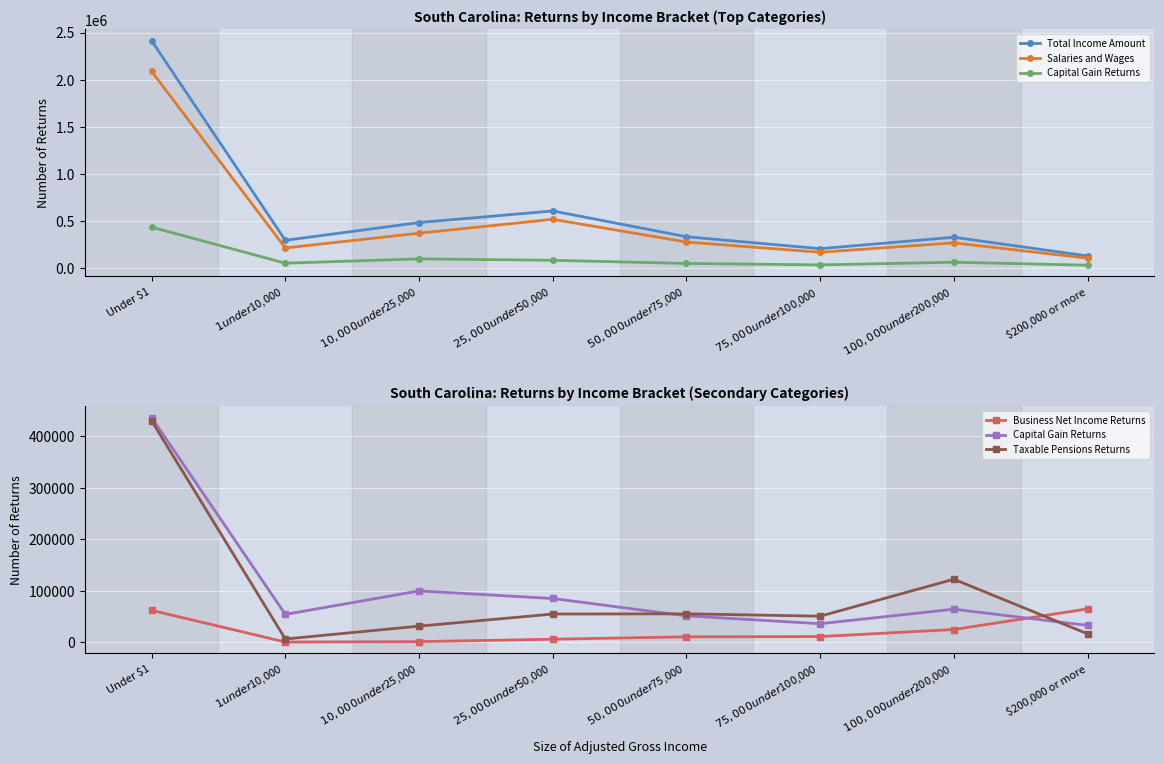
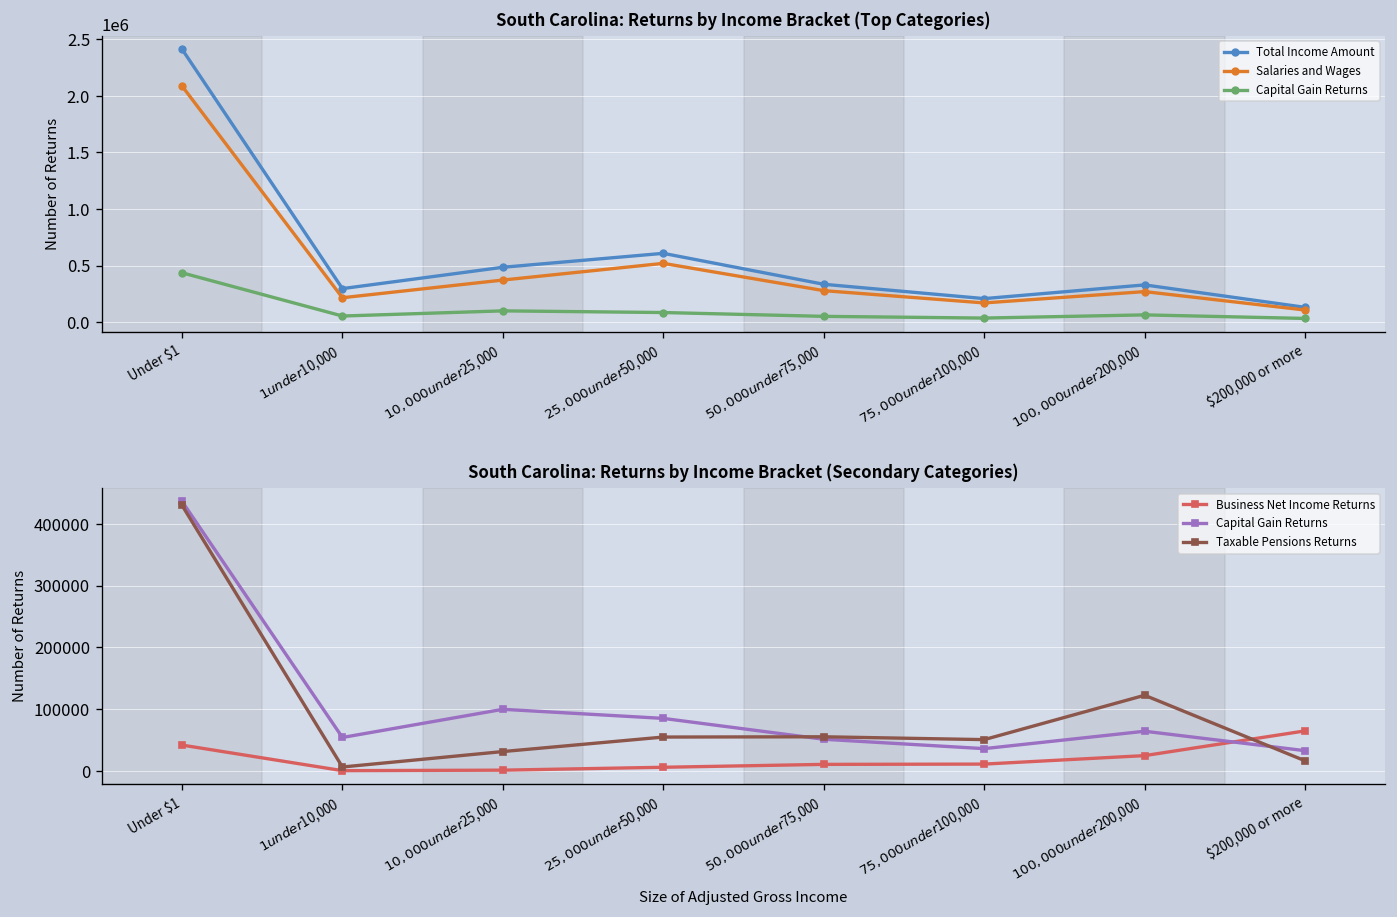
  {
    "South Carolina: Returns by Income Bracket (Top Categories)": {
      "Total Income Amount": {
        "Under $1": 2400000
      },
      "Salaries and Wages": {
        "Under $1": 2100000
      }
    },
    "South Carolina: Returns by Income Bracket (Secondary Categories)": {
      "Business Net Income Returns": {
-       "Under $1": 60000,
+       "Under $1": 40000,
        "$200,000 or more": 70000
      },
      "Capital Gain Returns": {
        "Under $1": 440000,
        "$200,000 or more": 30000
      },
      "Taxable Pensions Returns": {
        "Under $1": 430000,
        "$200,000 or more": 20000
      }
    }
  }
